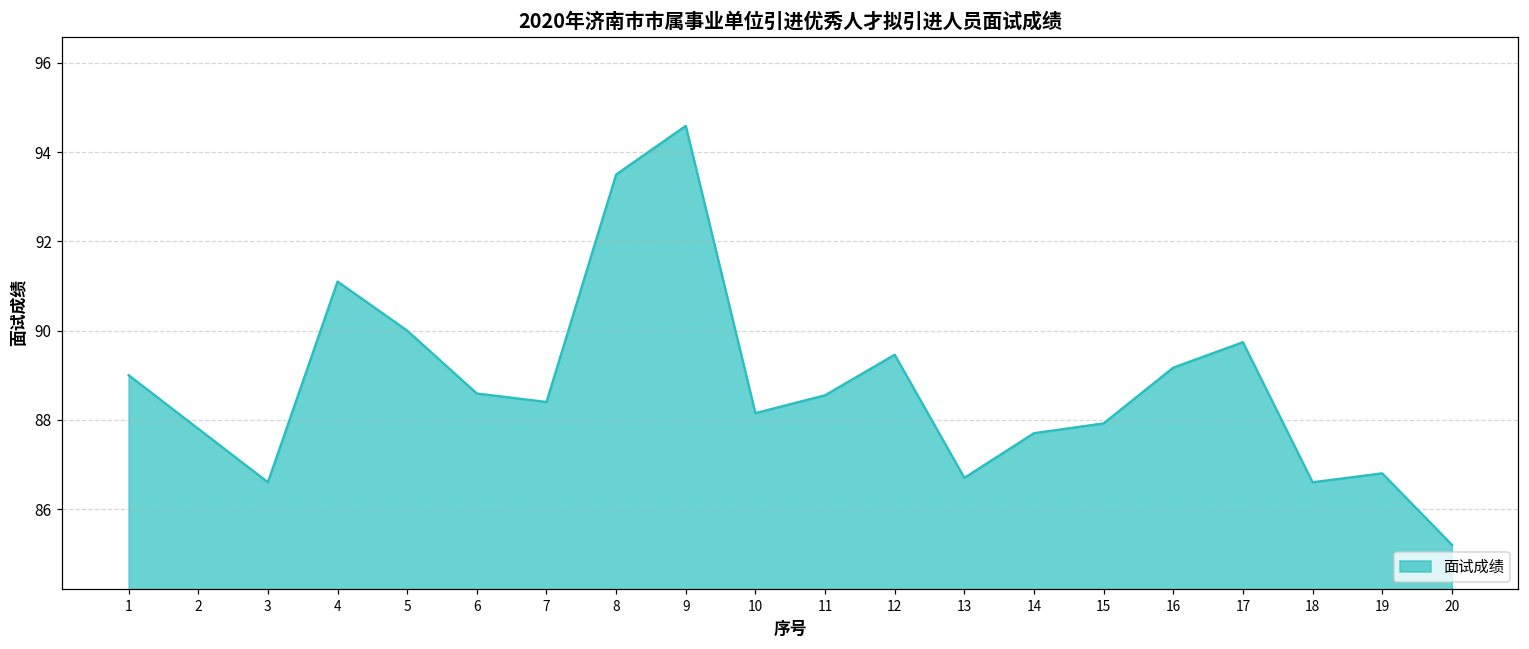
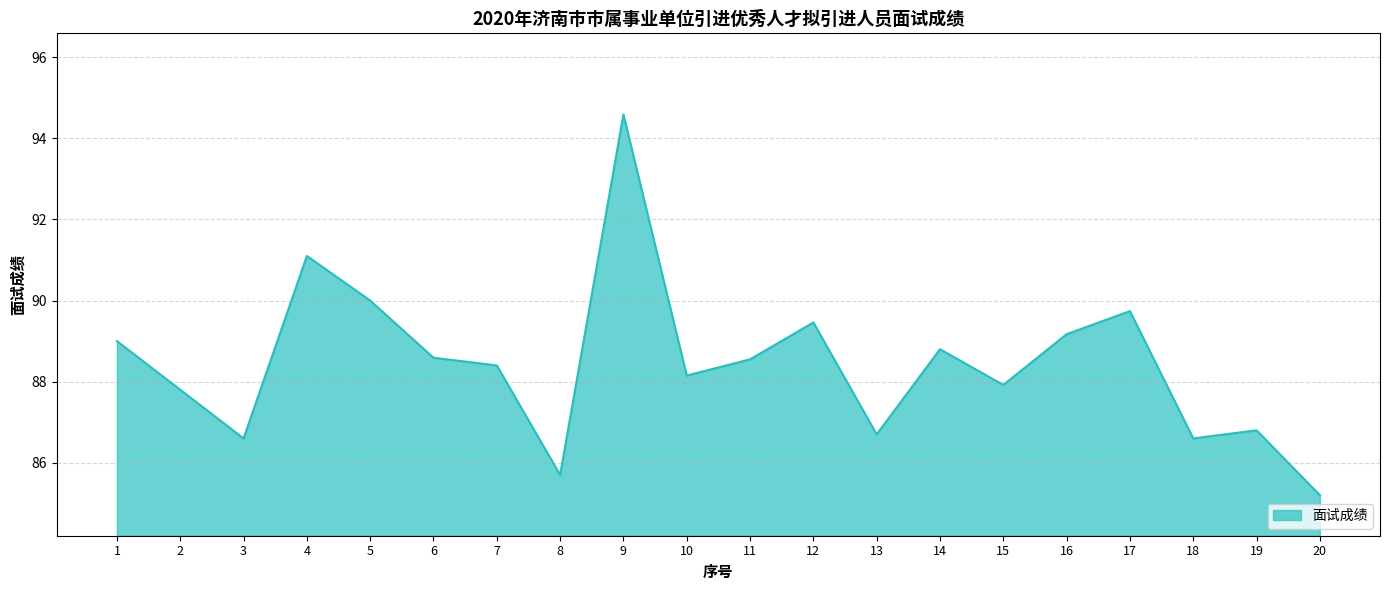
  {
    "1": 89.0,
    "2": 87.8,
    "3": 86.6,
    "4": 91.1,
    "5": 90.0,
    "6": 88.6,
    "7": 88.4,
-   "8": 93.5,
+   "8": 85.7,
    "9": 94.6,
    "10": 88.2,
    "11": 88.6,
    "12": 89.5,
    "13": 86.7,
-   "14": 87.7,
+   "14": 88.8,
    "15": 87.9,
    "16": 89.2,
    "17": 89.7,
    "18": 86.6,
    "19": 86.8,
    "20": 85.2
  }
